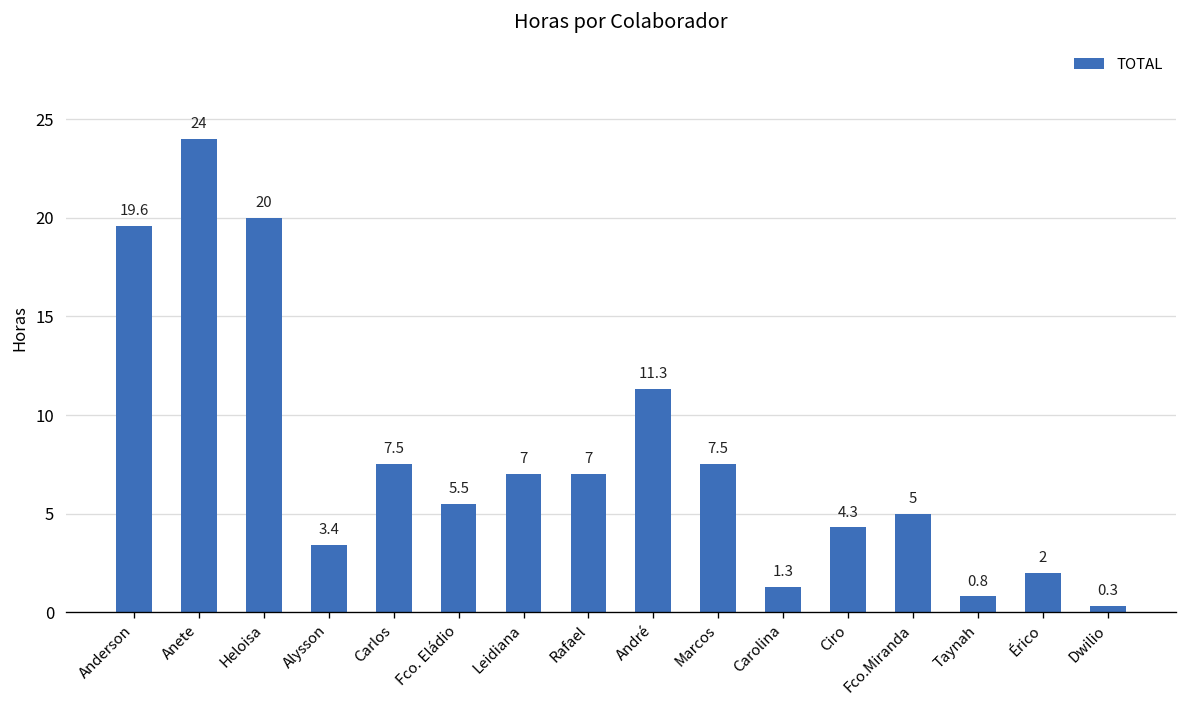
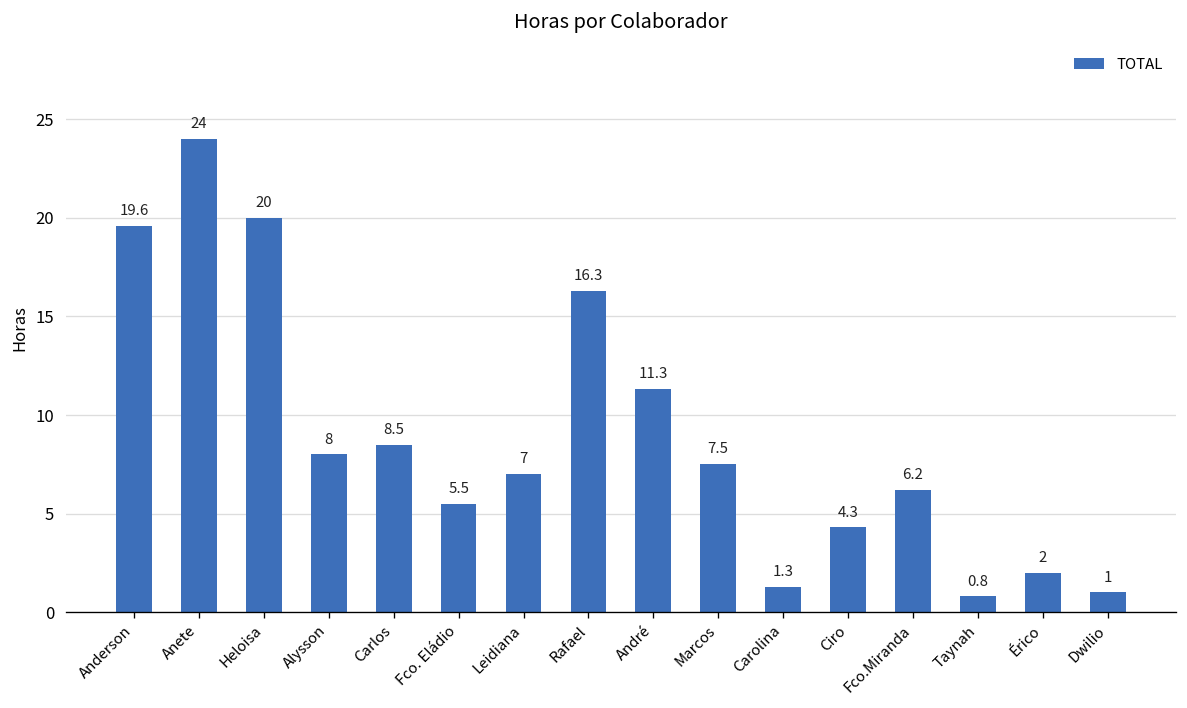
  {
    "Anderson": 19.6,
    "Anete": 24,
    "Heloisa": 20,
-   "Alysson": 3.4,
-   "Carlos": 7.5,
+   "Alysson": 8,
+   "Carlos": 8.5,
    "Fco. Eládio": 5.5,
    "Leidiana": 7,
-   "Rafael": 7,
+   "Rafael": 16.3,
    "André": 11.3,
    "Marcos": 7.5,
    "Carolina": 1.3,
    "Ciro": 4.3,
-   "Fco.Miranda": 5,
+   "Fco.Miranda": 6.2,
    "Taynah": 0.8,
    "Érico": 2,
-   "Dwilio": 0.3
+   "Dwilio": 1
  }
